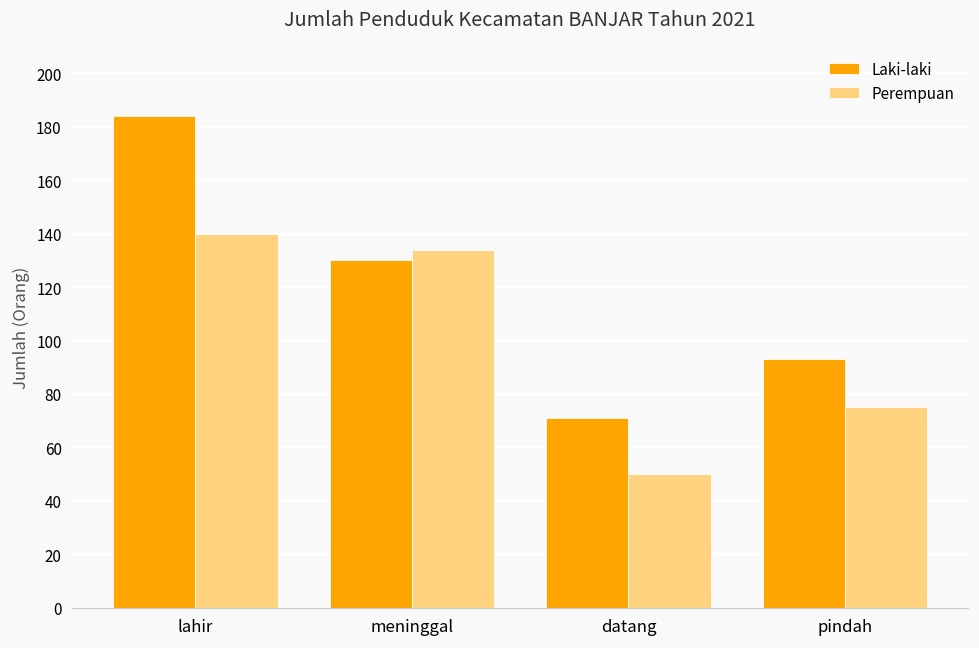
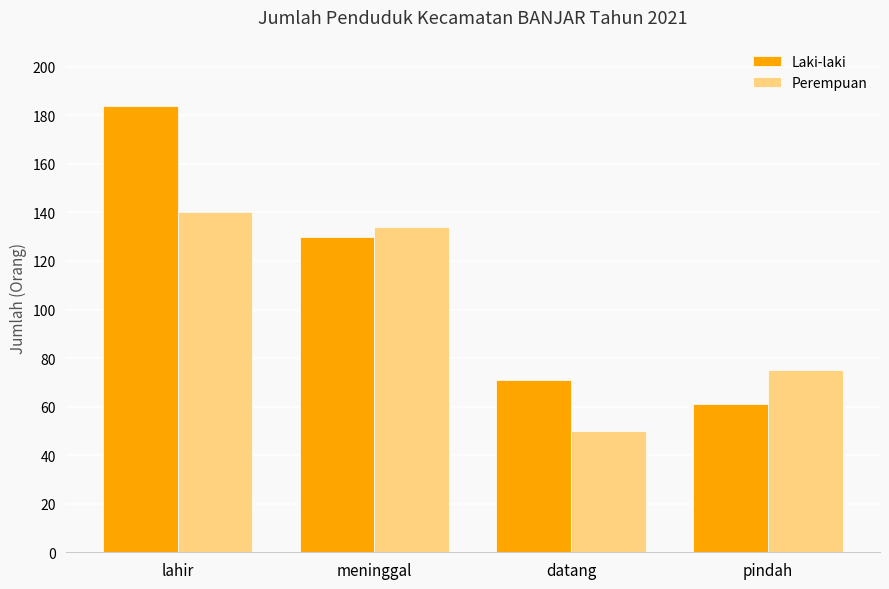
  {
    "Laki-laki": {
      "lahir": 184,
      "meninggal": 130,
      "datang": 71,
-     "pindah": 93
+     "pindah": 61
    },
    "Perempuan": {
      "lahir": 140,
      "meninggal": 134,
      "datang": 50,
      "pindah": 75
    }
  }
